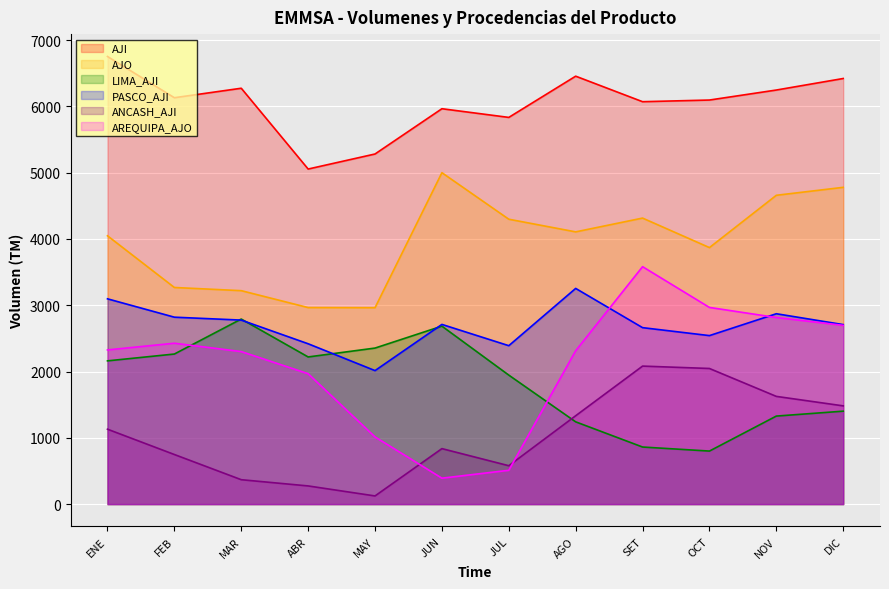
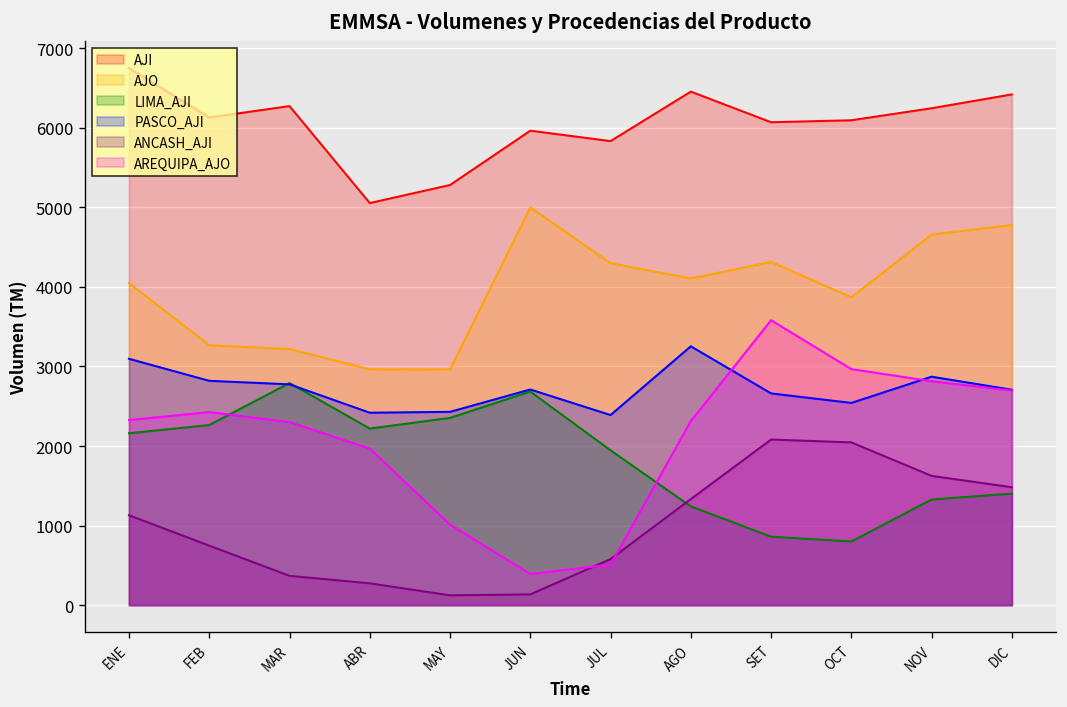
  {
    "AJI": {
      "MAR": 6300,
      "ABR": 5100,
      "MAY": 5300,
      "JUN": 6000,
      "JUL": 5800,
      "AGO": 6500,
      "SET": 6100,
      "OCT": 6100,
      "NOV": 6200,
      "DIC": 6400
    },
    "AJO": {
      "ENE": 4000,
      "FEB": 3300,
      "MAR": 3200,
      "ABR": 3000,
      "MAY": 3000,
      "JUN": 5000,
      "JUL": 4300,
      "AGO": 4100,
      "SET": 4300,
      "OCT": 3900,
      "NOV": 4700,
      "DIC": 4800
    },
    "LIMA_AJI": {
      "ENE": 2200,
      "FEB": 2300,
      "ABR": 2200,
      "MAY": 2400,
      "JUL": 1900,
      "AGO": 1200,
      "SET": 900,
      "OCT": 800,
      "NOV": 1300,
      "DIC": 1400
    },
    "PASCO_AJI": {
      "ENE": 3100,
      "FEB": 2800,
      "ABR": 2400,
-     "MAY": 2000,
+     "MAY": 2400,
      "JUL": 2400,
      "AGO": 3300,
      "SET": 2700,
      "OCT": 2500,
      "NOV": 2900
    },
    "ANCASH_AJI": {
      "ENE": 1100,
      "FEB": 700,
      "MAR": 400,
      "ABR": 300,
      "MAY": 100,
-     "JUN": 800,
+     "JUN": 100,
      "JUL": 600,
      "AGO": 1300,
      "SET": 2100,
      "OCT": 2000,
      "NOV": 1600,
      "DIC": 1500
    },
    "AREQUIPA_AJO": {
      "ENE": 2300,
      "FEB": 2400,
      "MAR": 2300,
      "ABR": 2000,
      "MAY": 1000,
      "JUN": 400,
      "JUL": 500,
      "AGO": 2300,
      "SET": 3600,
      "OCT": 3000,
      "NOV": 2800
    }
  }
